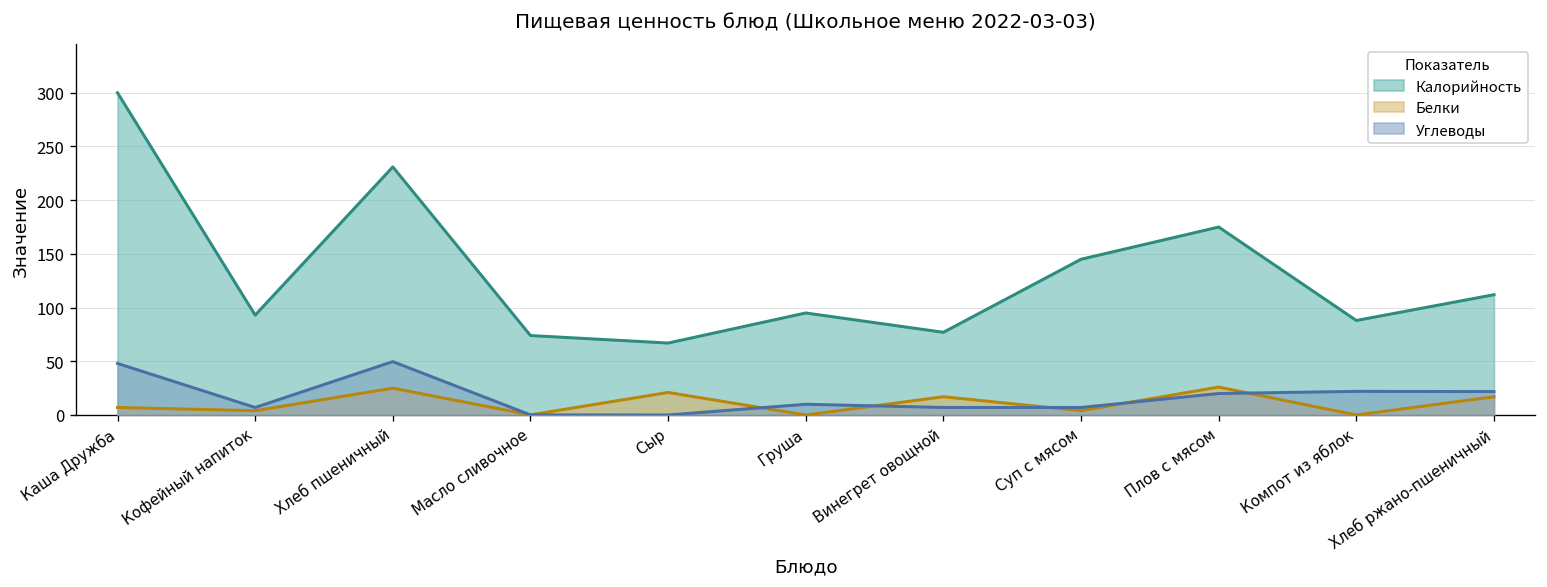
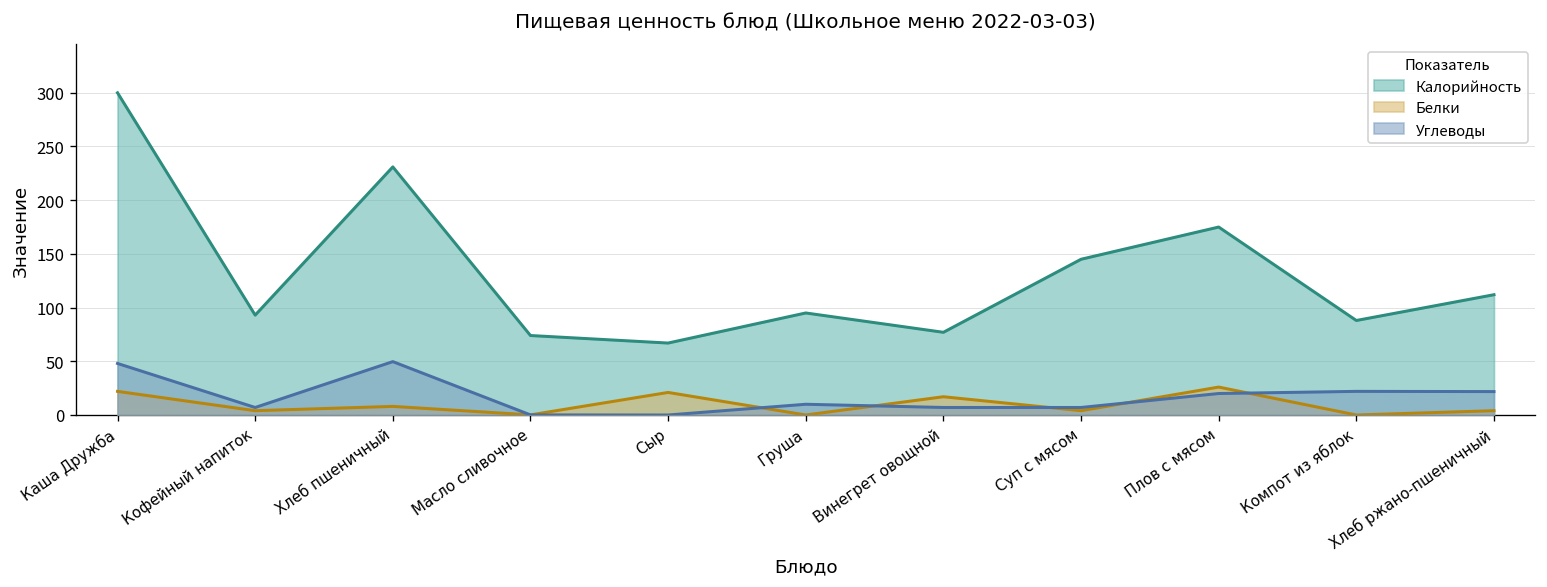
  {
    "Белки": {
-     "Каша Дружба": 10,
+     "Каша Дружба": 20,
      "Кофейный напиток": 0,
-     "Хлеб пшеничный": 30,
+     "Хлеб пшеничный": 10,
      "Сыр": 20,
      "Груша": 0,
      "Винегрет овощной": 20,
      "Суп с мясом": 0,
      "Плов с мясом": 30,
      "Компот из яблок": 0,
-     "Хлеб ржано-пшеничный": 20
+     "Хлеб ржано-пшеничный": 0
    }
  }
